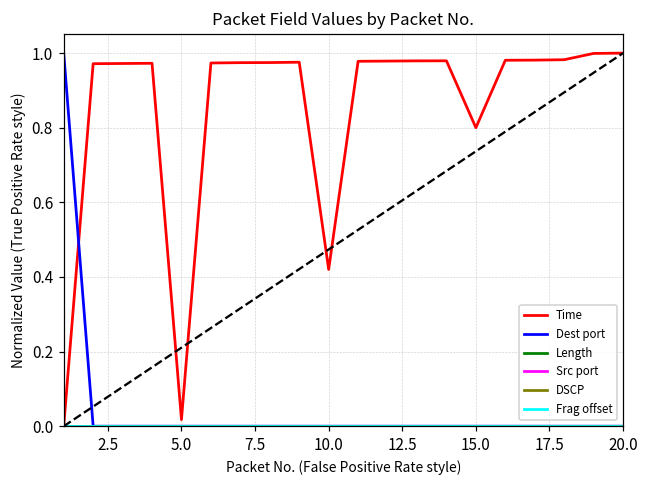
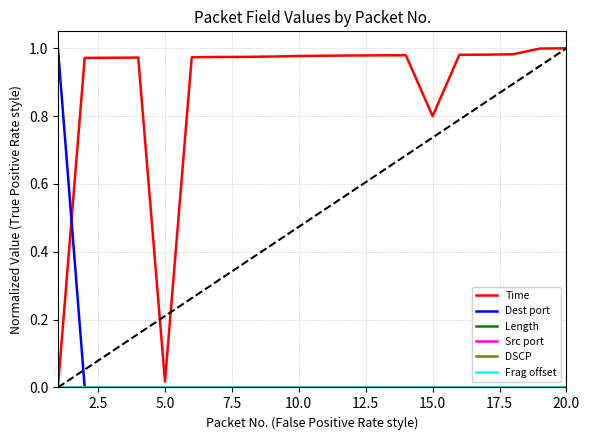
  {
    "Time": {
      "5.0": 0.02,
-     "10.0": 0.42,
+     "10.0": 0.98,
      "15.0": 0.80
    }
  }
